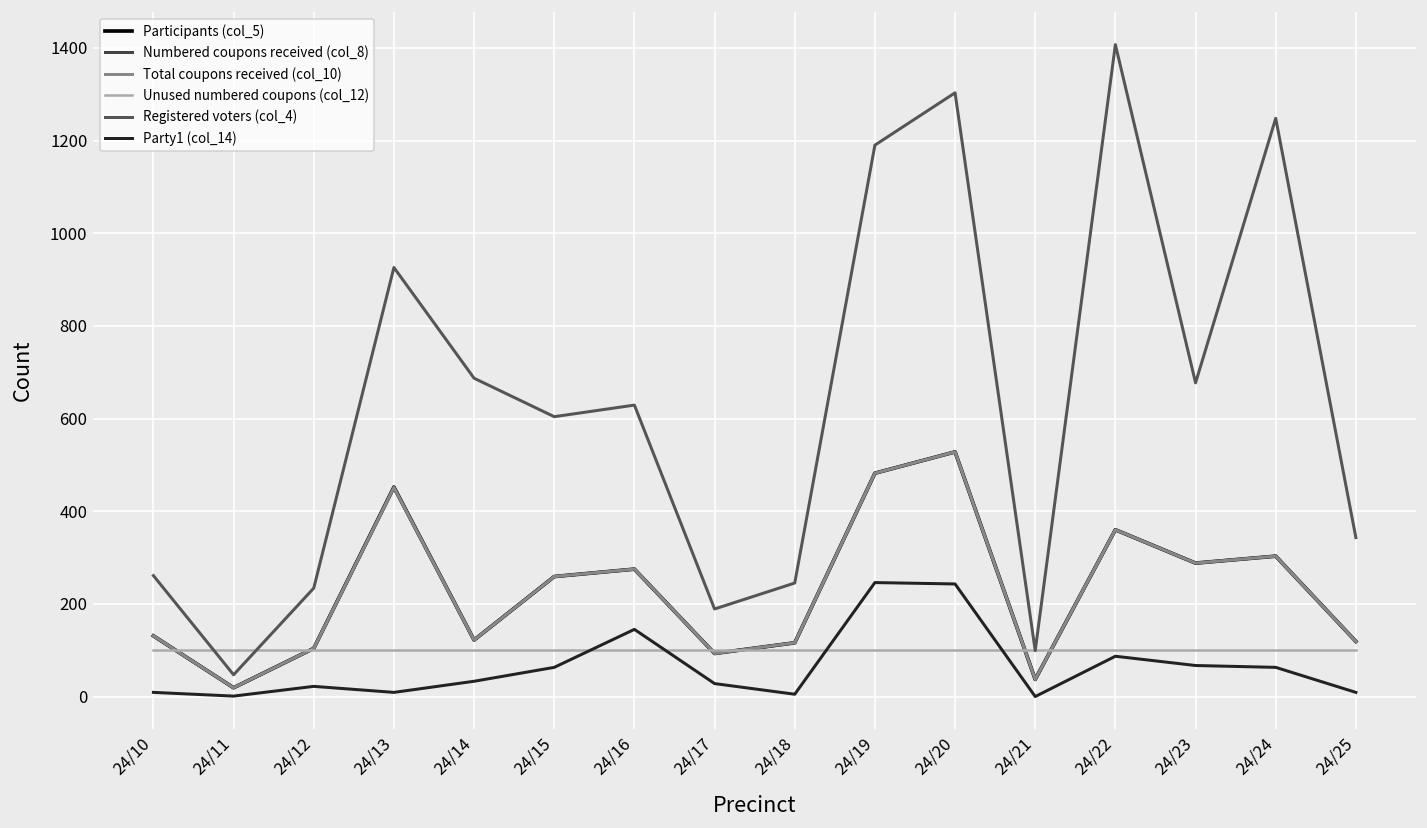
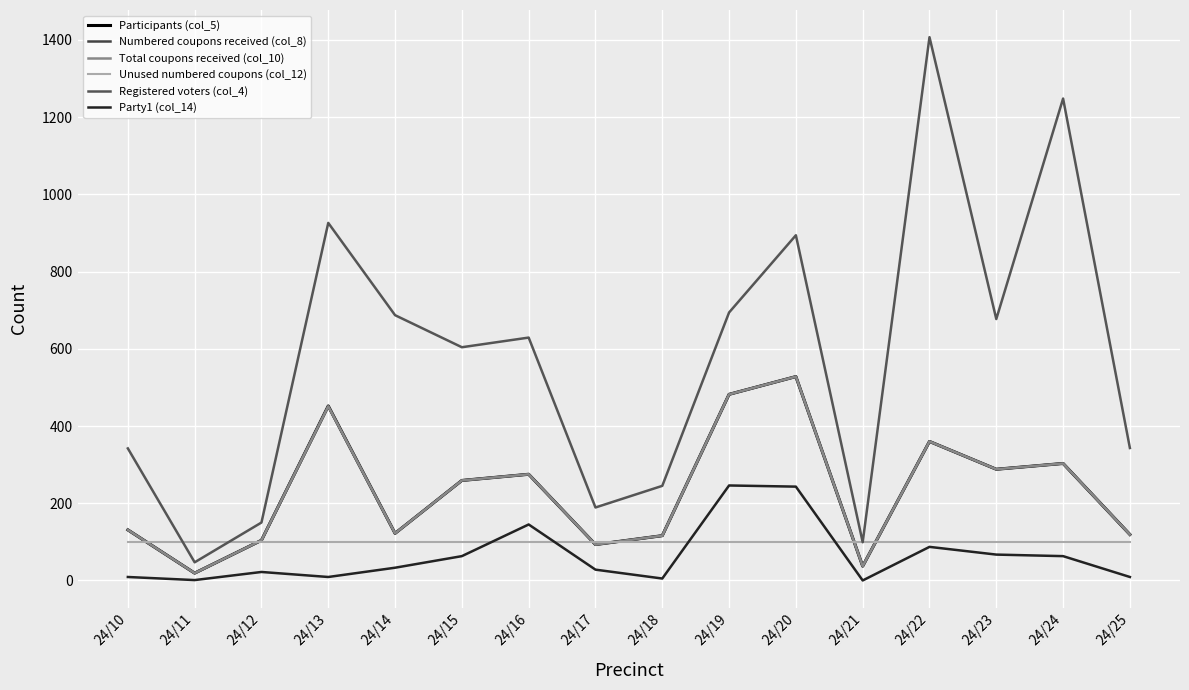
  {
    "Registered voters (col_4)": {
-     "24/10": 260,
+     "24/10": 340,
      "24/11": 50,
-     "24/12": 230,
+     "24/12": 150,
      "24/13": 930,
      "24/14": 690,
      "24/15": 600,
      "24/16": 630,
      "24/17": 190,
      "24/18": 250,
-     "24/19": 1190,
-     "24/20": 1300,
+     "24/19": 690,
+     "24/20": 890,
      "24/22": 1410,
      "24/23": 680,
      "24/24": 1250,
      "24/25": 340
    },
    "Party1 (col_14)": {
      "24/10": 10,
      "24/11": 0,
      "24/12": 20,
      "24/13": 10,
      "24/14": 30,
      "24/15": 60,
      "24/16": 150,
      "24/17": 30,
      "24/18": 10,
      "24/19": 250,
      "24/20": 240,
      "24/21": 0,
      "24/22": 90,
      "24/23": 70,
      "24/24": 60,
      "24/25": 10
    }
  }
